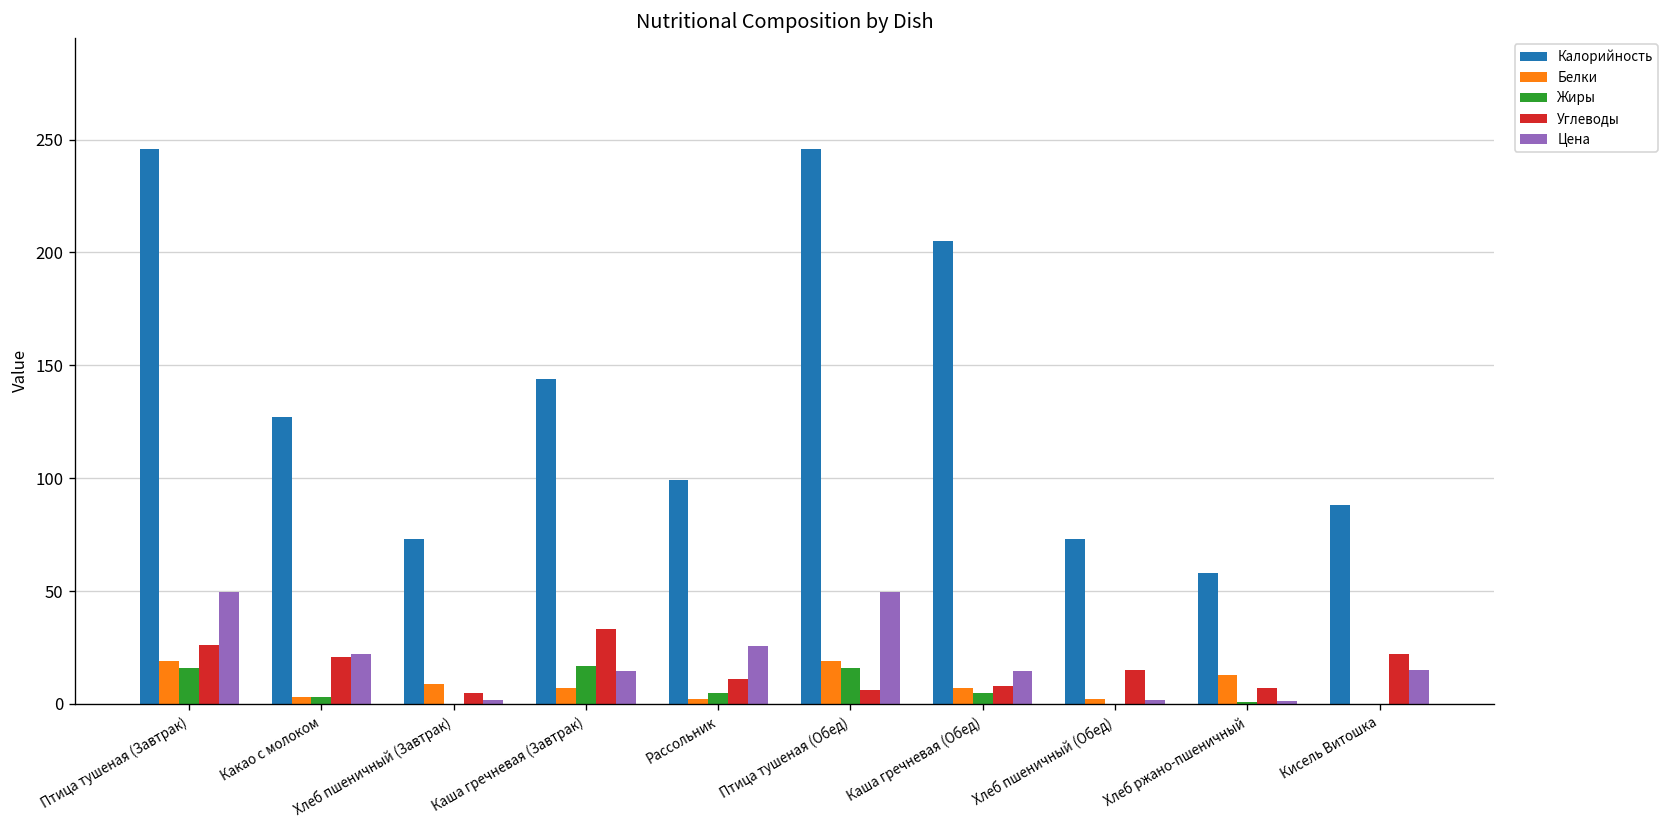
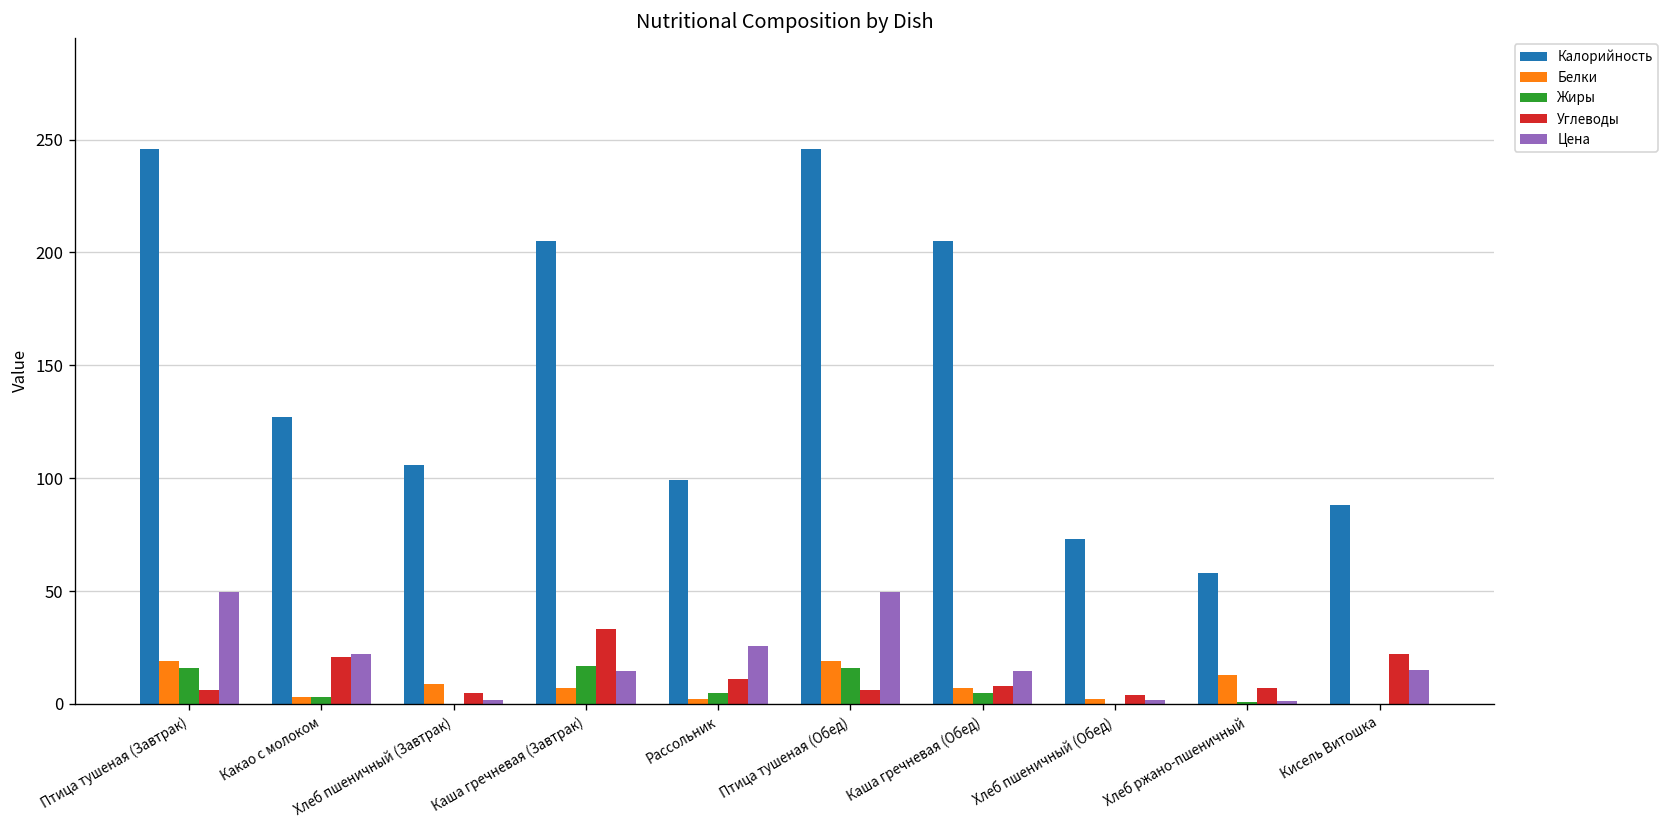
  {
    "Калорийность": {
      "Птица тушеная (Завтрак)": 246,
      "Какао с молоком": 127,
-     "Хлеб пшеничный (Завтрак)": 73,
-     "Каша гречневая (Завтрак)": 144,
+     "Хлеб пшеничный (Завтрак)": 106,
+     "Каша гречневая (Завтрак)": 205,
      "Рассольник": 99,
      "Птица тушеная (Обед)": 246,
      "Каша гречневая (Обед)": 205,
      "Хлеб пшеничный (Обед)": 73,
      "Хлеб ржано-пшеничный": 58,
      "Кисель Витошка": 88
    },
    "Белки": {
      "Птица тушеная (Завтрак)": 19,
      "Какао с молоком": 3,
      "Хлеб пшеничный (Завтрак)": 9,
      "Каша гречневая (Завтрак)": 7,
      "Рассольник": 2,
      "Птица тушеная (Обед)": 19,
      "Каша гречневая (Обед)": 7,
      "Хлеб пшеничный (Обед)": 2,
      "Хлеб ржано-пшеничный": 13,
      "Кисель Витошка": 0
    },
    "Жиры": {
      "Птица тушеная (Завтрак)": 16,
      "Какао с молоком": 3,
      "Хлеб пшеничный (Завтрак)": 0,
      "Каша гречневая (Завтрак)": 17,
      "Рассольник": 5,
      "Птица тушеная (Обед)": 16,
      "Каша гречневая (Обед)": 5,
      "Хлеб пшеничный (Обед)": 0,
      "Кисель Витошка": 0
    },
    "Углеводы": {
-     "Птица тушеная (Завтрак)": 26,
+     "Птица тушеная (Завтрак)": 6,
      "Какао с молоком": 21,
      "Хлеб пшеничный (Завтрак)": 5,
      "Каша гречневая (Завтрак)": 33,
      "Рассольник": 11,
      "Птица тушеная (Обед)": 6,
      "Каша гречневая (Обед)": 8,
-     "Хлеб пшеничный (Обед)": 15,
+     "Хлеб пшеничный (Обед)": 4,
      "Хлеб ржано-пшеничный": 7,
      "Кисель Витошка": 22
    },
    "Цена": {
      "Птица тушеная (Завтрак)": 50,
      "Какао с молоком": 22,
      "Хлеб пшеничный (Завтрак)": 2,
      "Каша гречневая (Завтрак)": 15,
      "Рассольник": 26,
      "Птица тушеная (Обед)": 50,
      "Каша гречневая (Обед)": 15,
      "Хлеб пшеничный (Обед)": 2,
      "Кисель Витошка": 15
    }
  }
